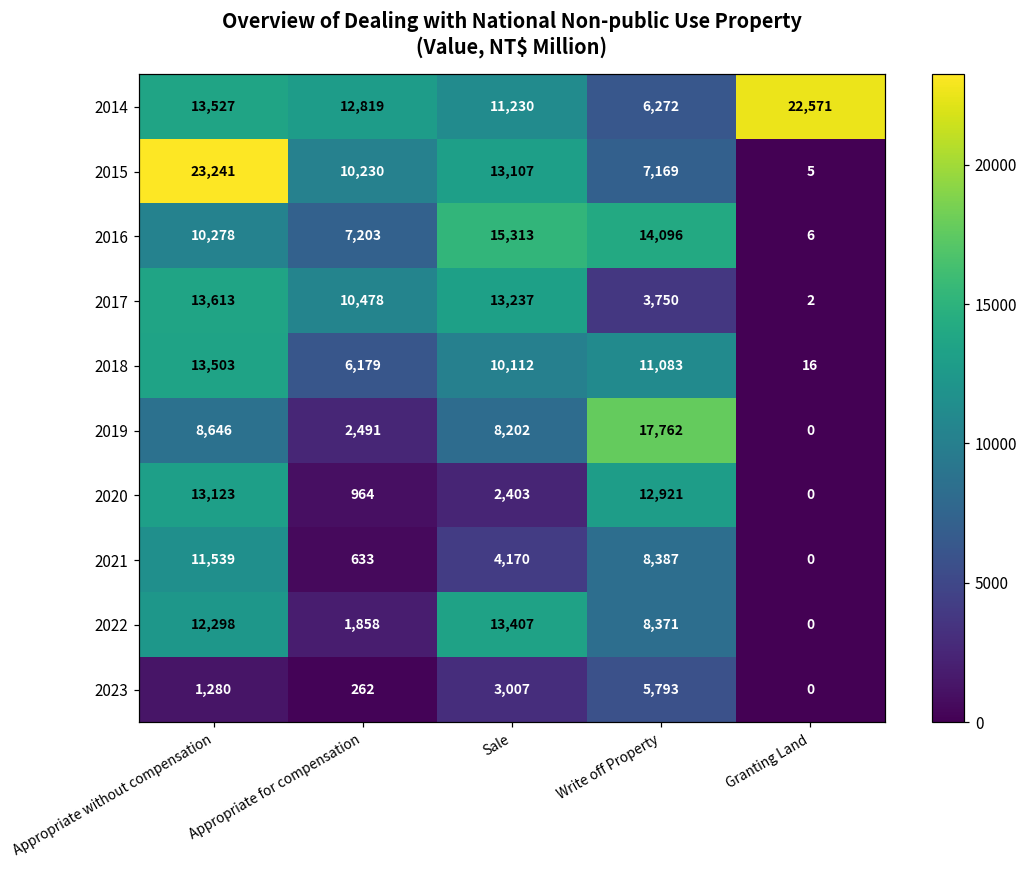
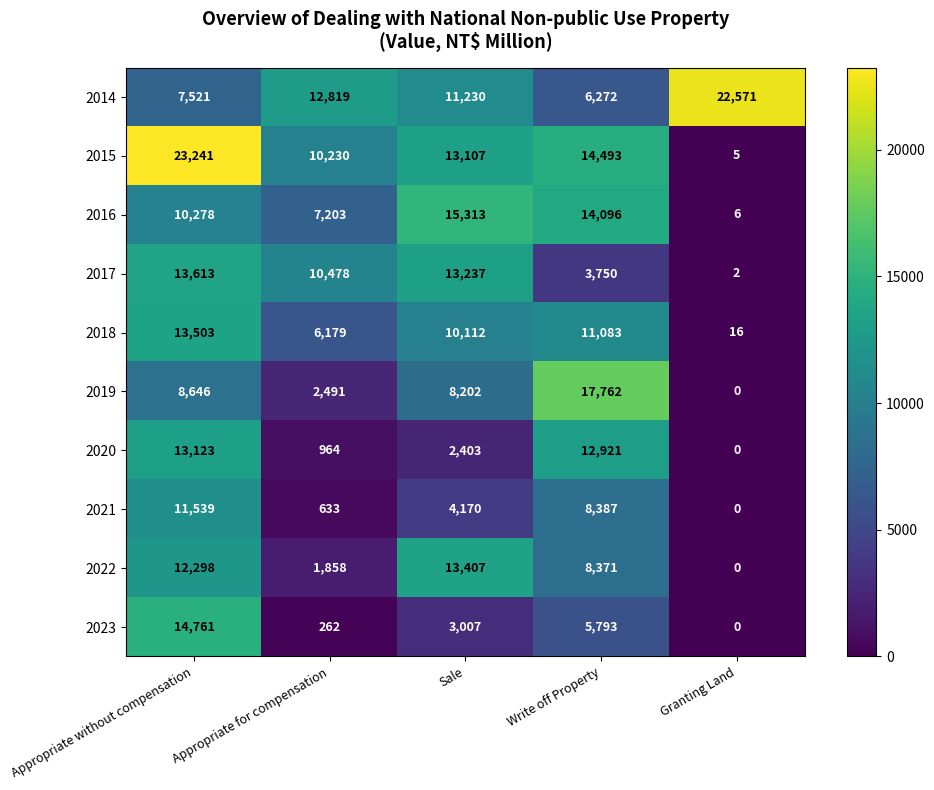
  {
    "2014": {
-     "Appropriate without compensation": "13,527",
+     "Appropriate without compensation": "7,521",
      "Appropriate for compensation": "12,819",
      "Sale": "11,230",
      "Write off Property": "6,272",
      "Granting Land": "22,571"
    },
    "2015": {
      "Appropriate without compensation": "23,241",
      "Appropriate for compensation": "10,230",
      "Sale": "13,107",
-     "Write off Property": "7,169",
+     "Write off Property": "14,493",
      "Granting Land": "5"
    },
    "2016": {
      "Appropriate without compensation": "10,278",
      "Appropriate for compensation": "7,203",
      "Sale": "15,313",
      "Write off Property": "14,096",
      "Granting Land": "6"
    },
    "2017": {
      "Appropriate without compensation": "13,613",
      "Appropriate for compensation": "10,478",
      "Sale": "13,237",
      "Write off Property": "3,750",
      "Granting Land": "2"
    },
    "2018": {
      "Appropriate without compensation": "13,503",
      "Appropriate for compensation": "6,179",
      "Sale": "10,112",
      "Write off Property": "11,083",
      "Granting Land": "16"
    },
    "2019": {
      "Appropriate without compensation": "8,646",
      "Appropriate for compensation": "2,491",
      "Sale": "8,202",
      "Write off Property": "17,762",
      "Granting Land": "0"
    },
    "2020": {
      "Appropriate without compensation": "13,123",
      "Appropriate for compensation": "964",
      "Sale": "2,403",
      "Write off Property": "12,921",
      "Granting Land": "0"
    },
    "2021": {
      "Appropriate without compensation": "11,539",
      "Appropriate for compensation": "633",
      "Sale": "4,170",
      "Write off Property": "8,387",
      "Granting Land": "0"
    },
    "2022": {
      "Appropriate without compensation": "12,298",
      "Appropriate for compensation": "1,858",
      "Sale": "13,407",
      "Write off Property": "8,371",
      "Granting Land": "0"
    },
    "2023": {
-     "Appropriate without compensation": "1,280",
+     "Appropriate without compensation": "14,761",
      "Appropriate for compensation": "262",
      "Sale": "3,007",
      "Write off Property": "5,793",
      "Granting Land": "0"
    }
  }
